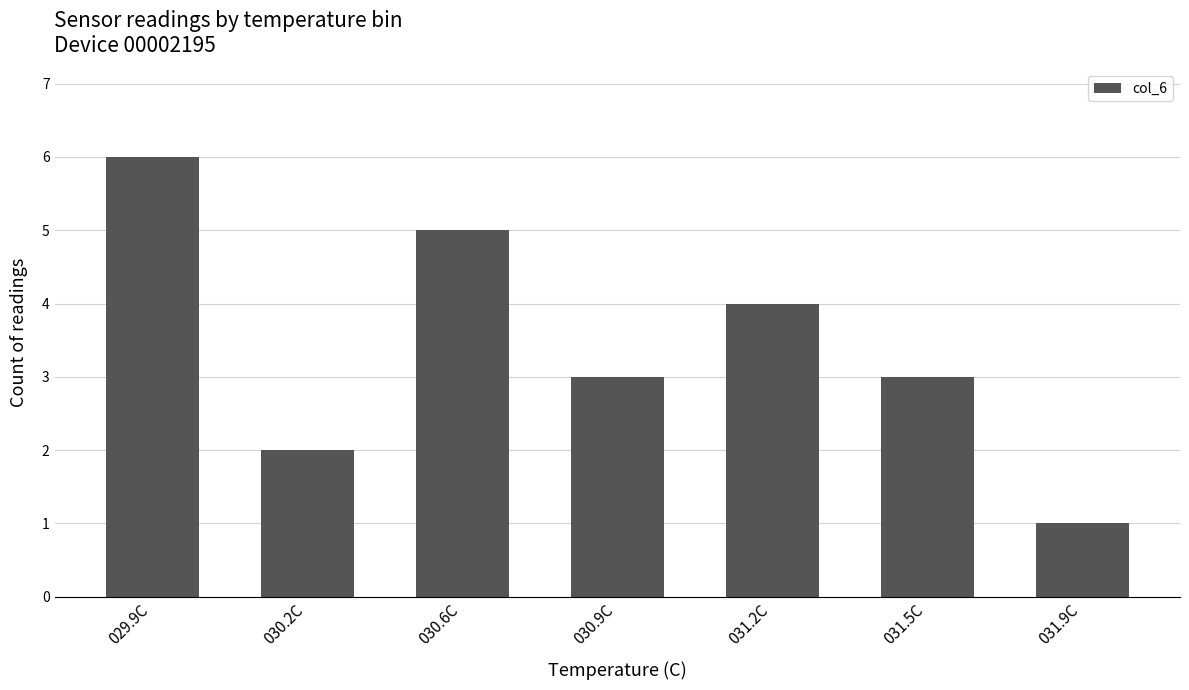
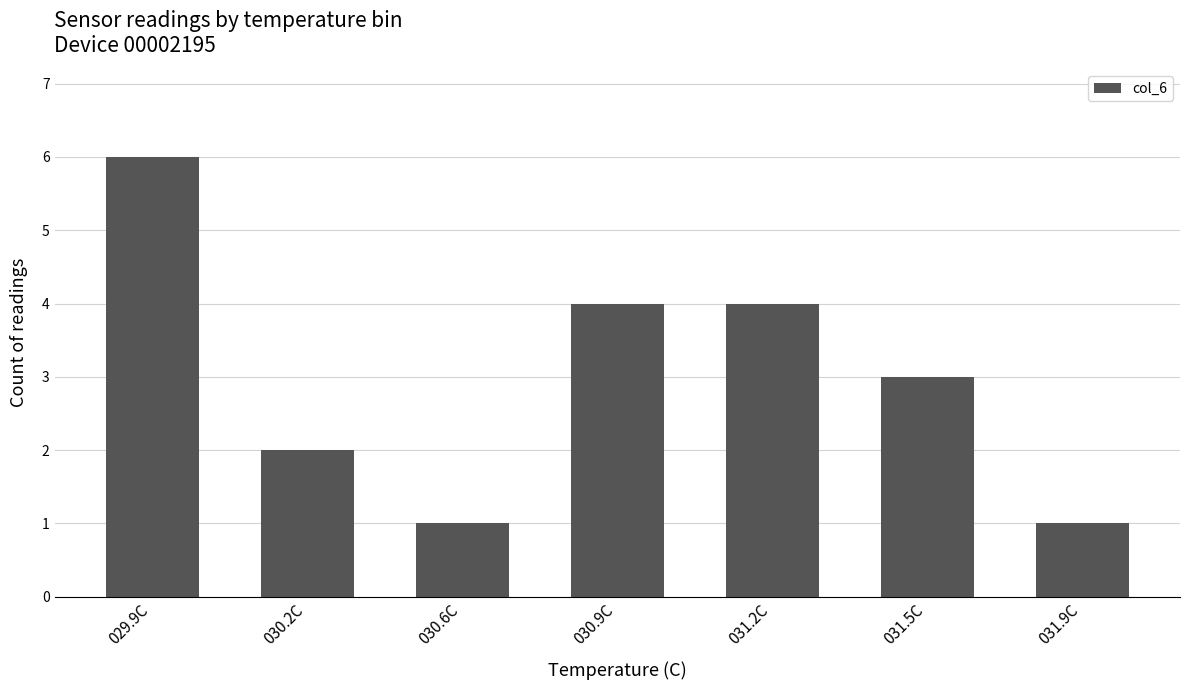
  {
    "029.9C": 6,
    "030.2C": 2,
-   "030.6C": 5,
-   "030.9C": 3,
+   "030.6C": 1,
+   "030.9C": 4,
    "031.2C": 4,
    "031.5C": 3,
    "031.9C": 1
  }
